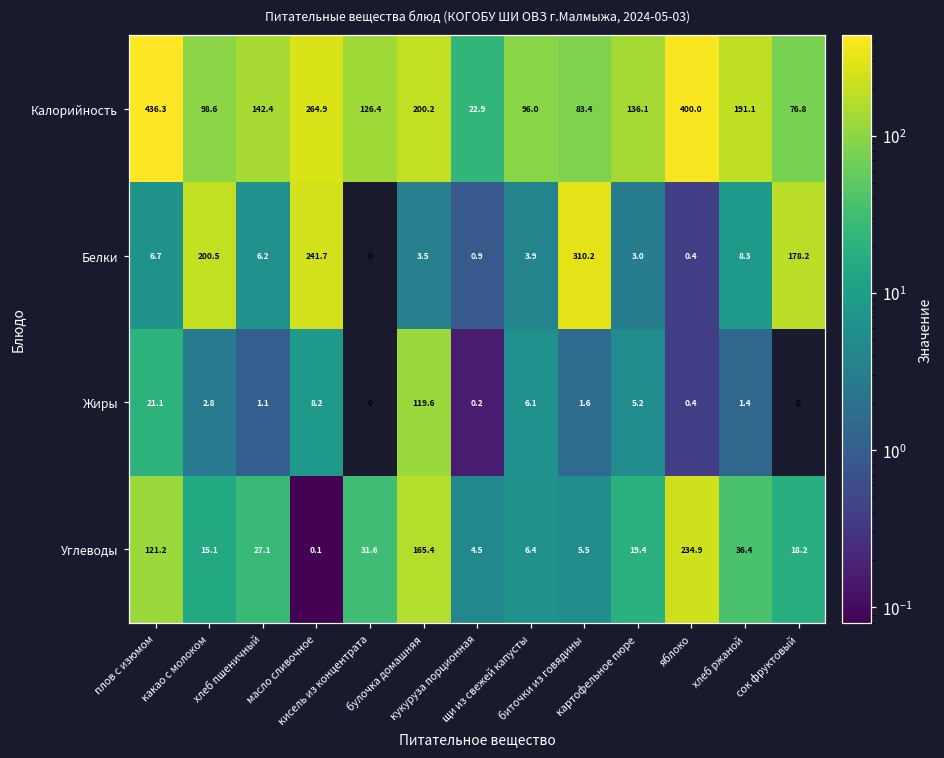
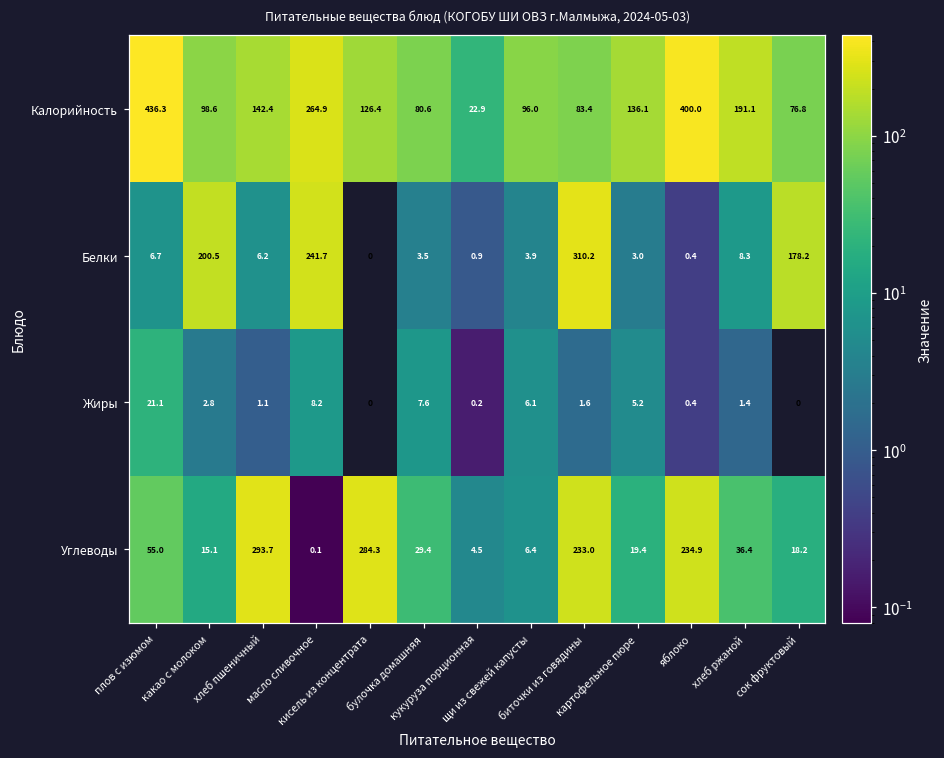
  {
    "Калорийность": {
      "плов с изюмом": 436.3,
      "какао с молоком": 98.6,
      "хлеб пшеничный": 142.4,
      "масло сливочное": 264.9,
      "кисель из концентрата": 126.4,
-     "булочка домашняя": 200.2,
+     "булочка домашняя": 80.6,
      "кукуруза порционная": 22.9,
      "щи из свежей капусты": 96.0,
      "биточки из говядины": 83.4,
      "картофельное пюре": 136.1,
      "яблоко": 400.0,
      "хлеб ржаной": 191.1,
      "сок фруктовый": 76.8
    },
    "Белки": {
      "плов с изюмом": 6.7,
      "какао с молоком": 200.5,
      "хлеб пшеничный": 6.2,
      "масло сливочное": 241.7,
      "булочка домашняя": 3.5,
      "кукуруза порционная": 0.9,
      "щи из свежей капусты": 3.9,
      "биточки из говядины": 310.2,
      "картофельное пюре": 3.0,
      "яблоко": 0.4,
      "хлеб ржаной": 8.3,
      "сок фруктовый": 178.2
    },
    "Жиры": {
      "плов с изюмом": 21.1,
      "какао с молоком": 2.8,
      "хлеб пшеничный": 1.1,
      "масло сливочное": 8.2,
-     "булочка домашняя": 119.6,
+     "булочка домашняя": 7.6,
      "кукуруза порционная": 0.2,
      "щи из свежей капусты": 6.1,
      "биточки из говядины": 1.6,
      "картофельное пюре": 5.2,
      "яблоко": 0.4,
      "хлеб ржаной": 1.4
    },
    "Углеводы": {
-     "плов с изюмом": 121.2,
+     "плов с изюмом": 55.0,
      "какао с молоком": 15.1,
-     "хлеб пшеничный": 27.1,
+     "хлеб пшеничный": 293.7,
      "масло сливочное": 0.1,
-     "кисель из концентрата": 31.6,
-     "булочка домашняя": 165.4,
+     "кисель из концентрата": 284.3,
+     "булочка домашняя": 29.4,
      "кукуруза порционная": 4.5,
      "щи из свежей капусты": 6.4,
-     "биточки из говядины": 5.5,
+     "биточки из говядины": 233.0,
      "картофельное пюре": 19.4,
      "яблоко": 234.9,
      "хлеб ржаной": 36.4,
      "сок фруктовый": 18.2
    }
  }
